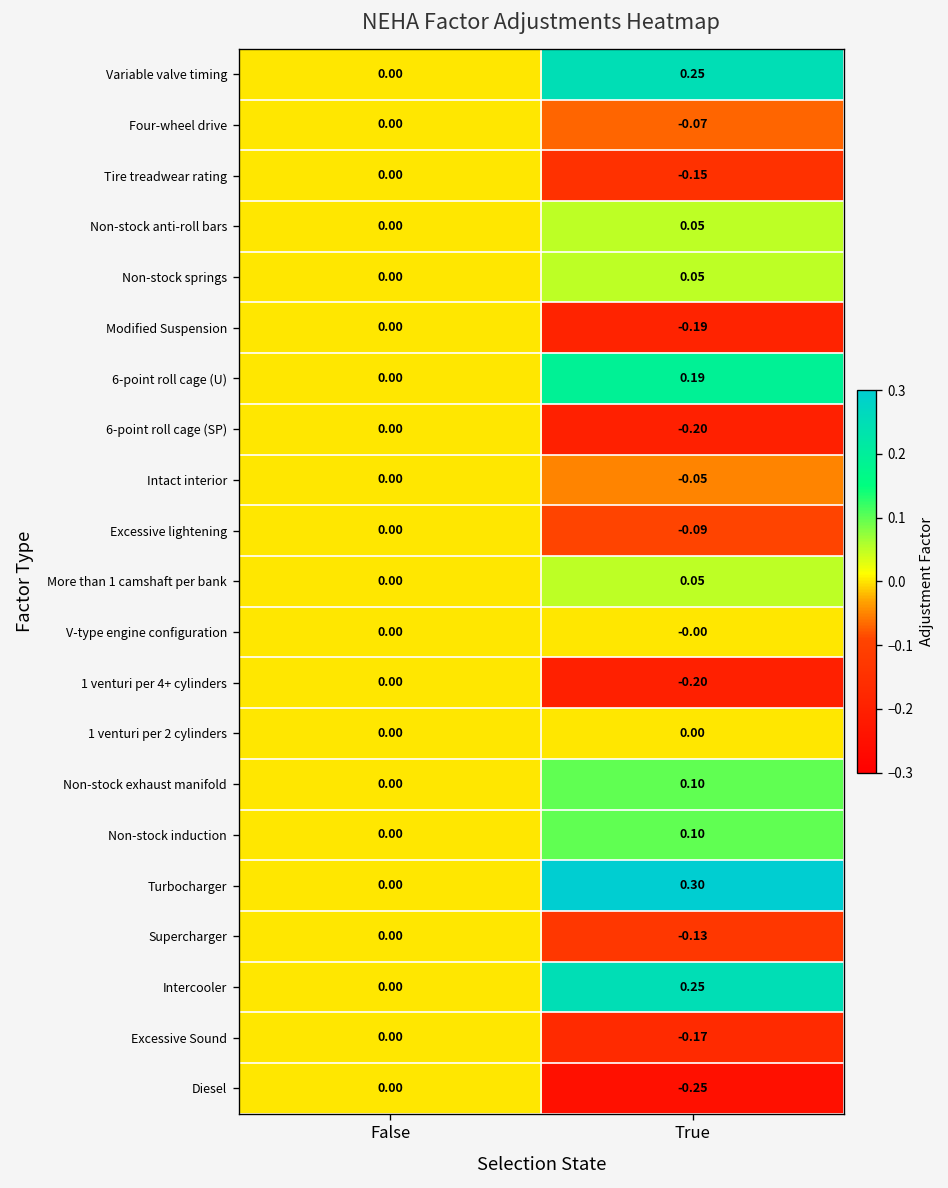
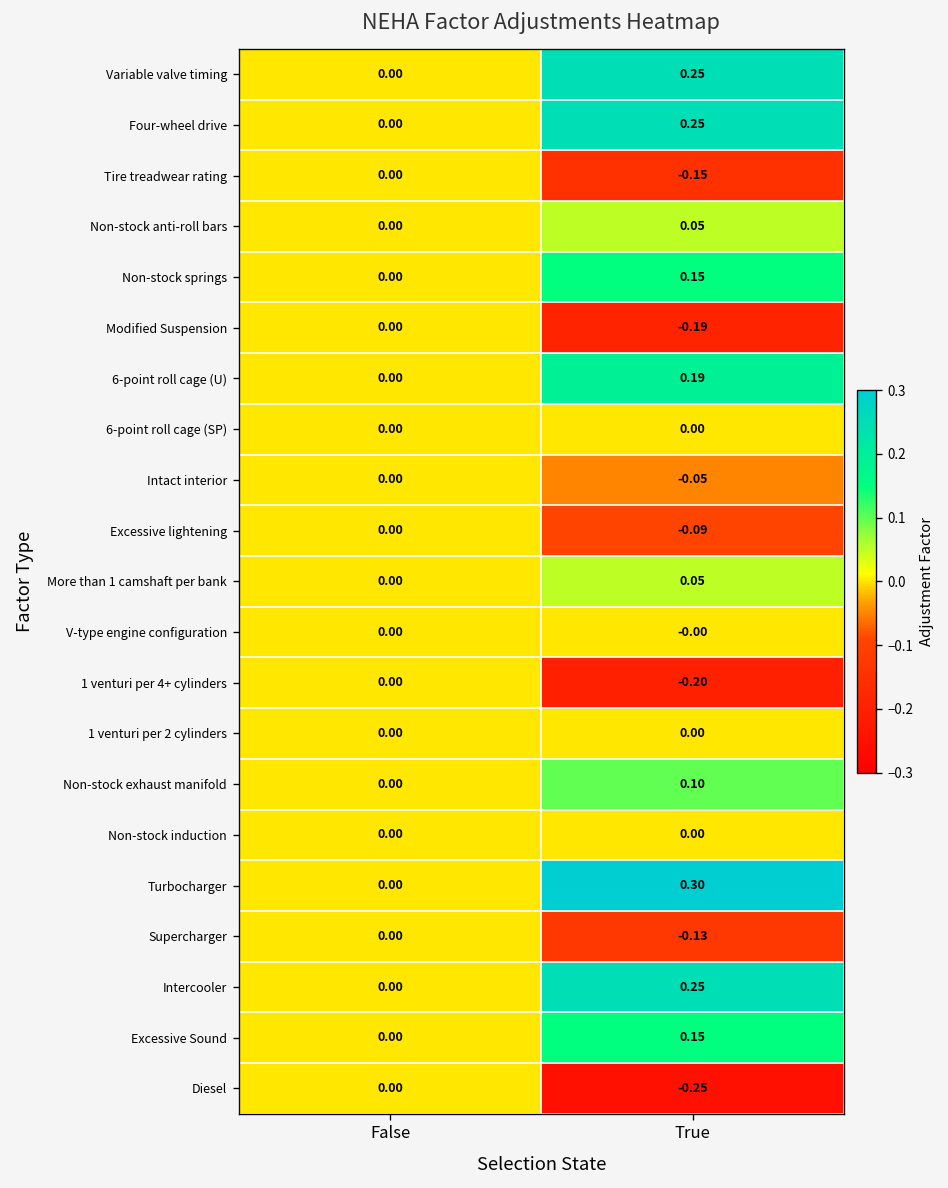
  {
    "Variable valve timing": {
      "False": 0.00,
      "True": 0.25
    },
    "Four-wheel drive": {
      "False": 0.00,
-     "True": -0.07
+     "True": 0.25
    },
    "Tire treadwear rating": {
      "False": 0.00,
      "True": -0.15
    },
    "Non-stock anti-roll bars": {
      "False": 0.00,
      "True": 0.05
    },
    "Non-stock springs": {
      "False": 0.00,
-     "True": 0.05
+     "True": 0.15
    },
    "Modified Suspension": {
      "False": 0.00,
      "True": -0.19
    },
    "6-point roll cage (U)": {
      "False": 0.00,
      "True": 0.19
    },
    "6-point roll cage (SP)": {
      "False": 0.00,
-     "True": -0.20
+     "True": 0.00
    },
    "Intact interior": {
      "False": 0.00,
      "True": -0.05
    },
    "Excessive lightening": {
      "False": 0.00,
      "True": -0.09
    },
    "More than 1 camshaft per bank": {
      "False": 0.00,
      "True": 0.05
    },
    "V-type engine configuration": {
      "False": 0.00,
      "True": -0.00
    },
    "1 venturi per 4+ cylinders": {
      "False": 0.00,
      "True": -0.20
    },
    "1 venturi per 2 cylinders": {
      "False": 0.00,
      "True": 0.00
    },
    "Non-stock exhaust manifold": {
      "False": 0.00,
      "True": 0.10
    },
    "Non-stock induction": {
      "False": 0.00,
-     "True": 0.10
+     "True": 0.00
    },
    "Turbocharger": {
      "False": 0.00,
      "True": 0.30
    },
    "Supercharger": {
      "False": 0.00,
      "True": -0.13
    },
    "Intercooler": {
      "False": 0.00,
      "True": 0.25
    },
    "Excessive Sound": {
      "False": 0.00,
-     "True": -0.17
+     "True": 0.15
    },
    "Diesel": {
      "False": 0.00,
      "True": -0.25
    }
  }
